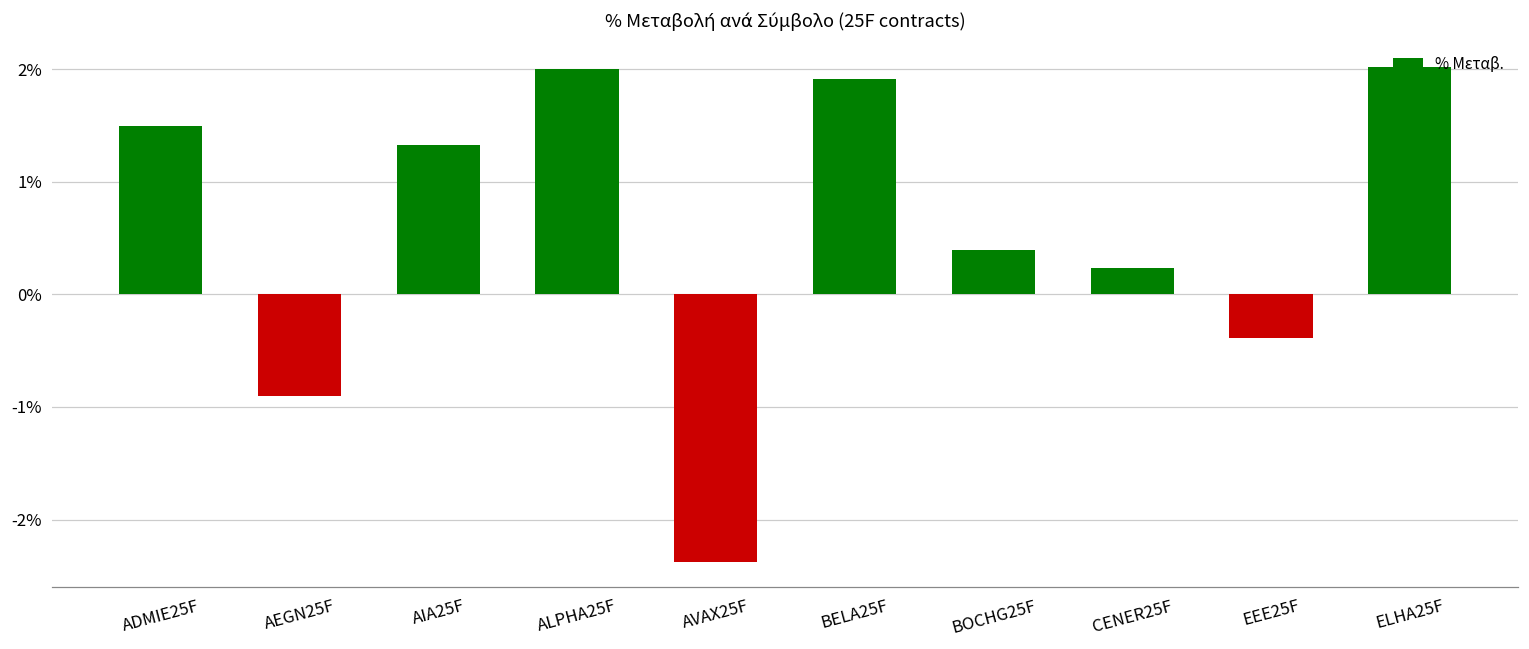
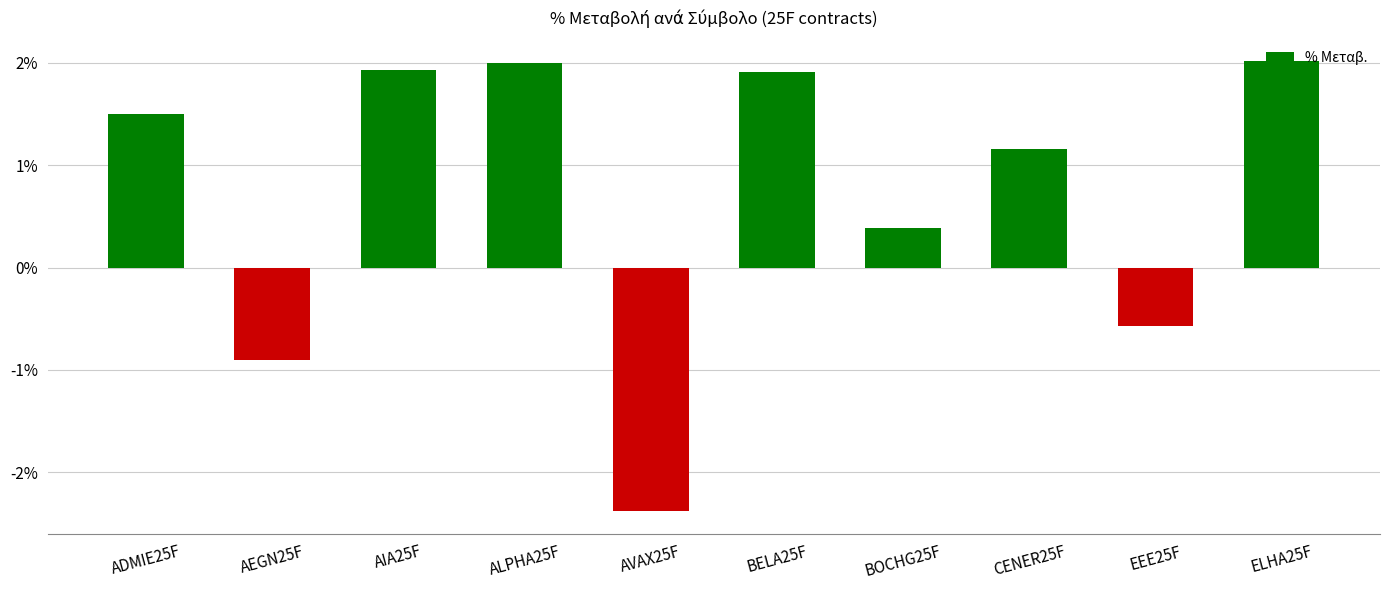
  {
    "ADMIE25F": "1.50%",
    "AEGN25F": "-0.90%",
-   "AIA25F": "1.33%",
+   "AIA25F": "1.93%",
    "ALPHA25F": "2.00%",
    "AVAX25F": "-2.38%",
    "BELA25F": "1.91%",
    "BOCHG25F": "0.39%",
-   "CENER25F": "0.23%",
-   "EEE25F": "-0.39%",
+   "CENER25F": "1.16%",
+   "EEE25F": "-0.57%",
    "ELHA25F": "2.02%"
  }
